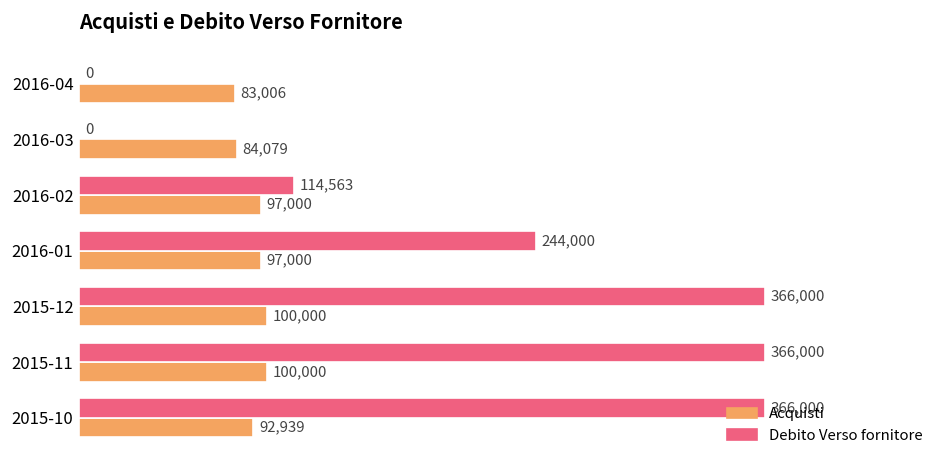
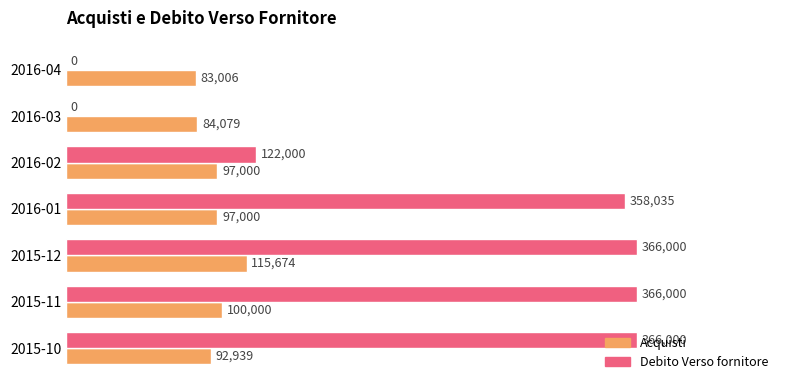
  {
    "Acquisti": {
      "2016-04": "83,006",
      "2016-03": "84,079",
      "2016-02": "97,000",
      "2016-01": "97,000",
-     "2015-12": "100,000",
+     "2015-12": "115,674",
      "2015-11": "100,000",
      "2015-10": "92,939"
    },
    "Debito Verso fornitore": {
      "2016-04": "0",
      "2016-03": "0",
-     "2016-02": "114,563",
-     "2016-01": "244,000",
+     "2016-02": "122,000",
+     "2016-01": "358,035",
      "2015-12": "366,000",
      "2015-11": "366,000",
      "2015-10": "366,000"
    }
  }
